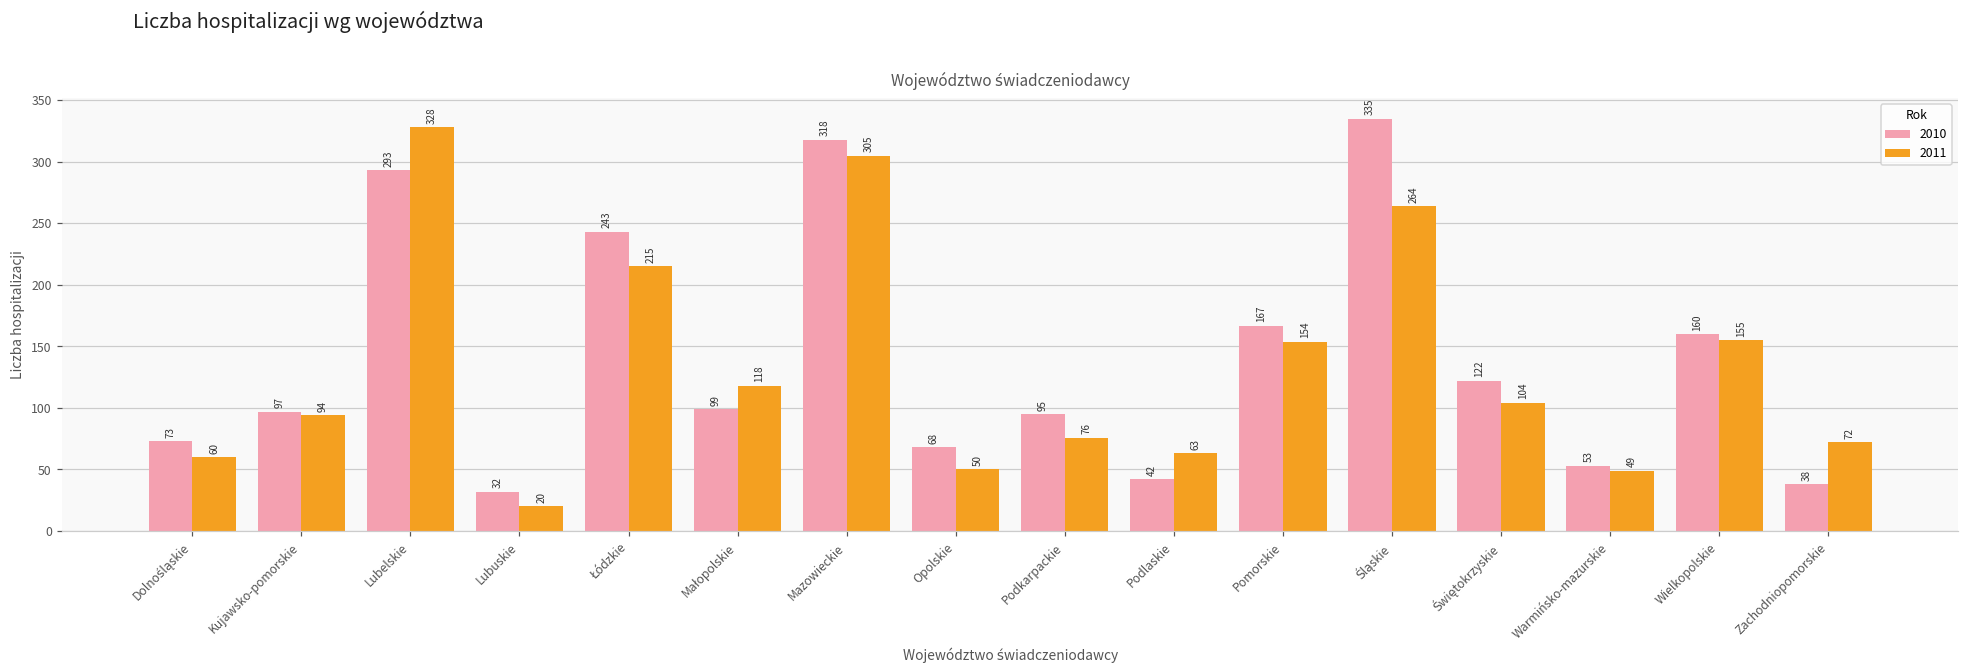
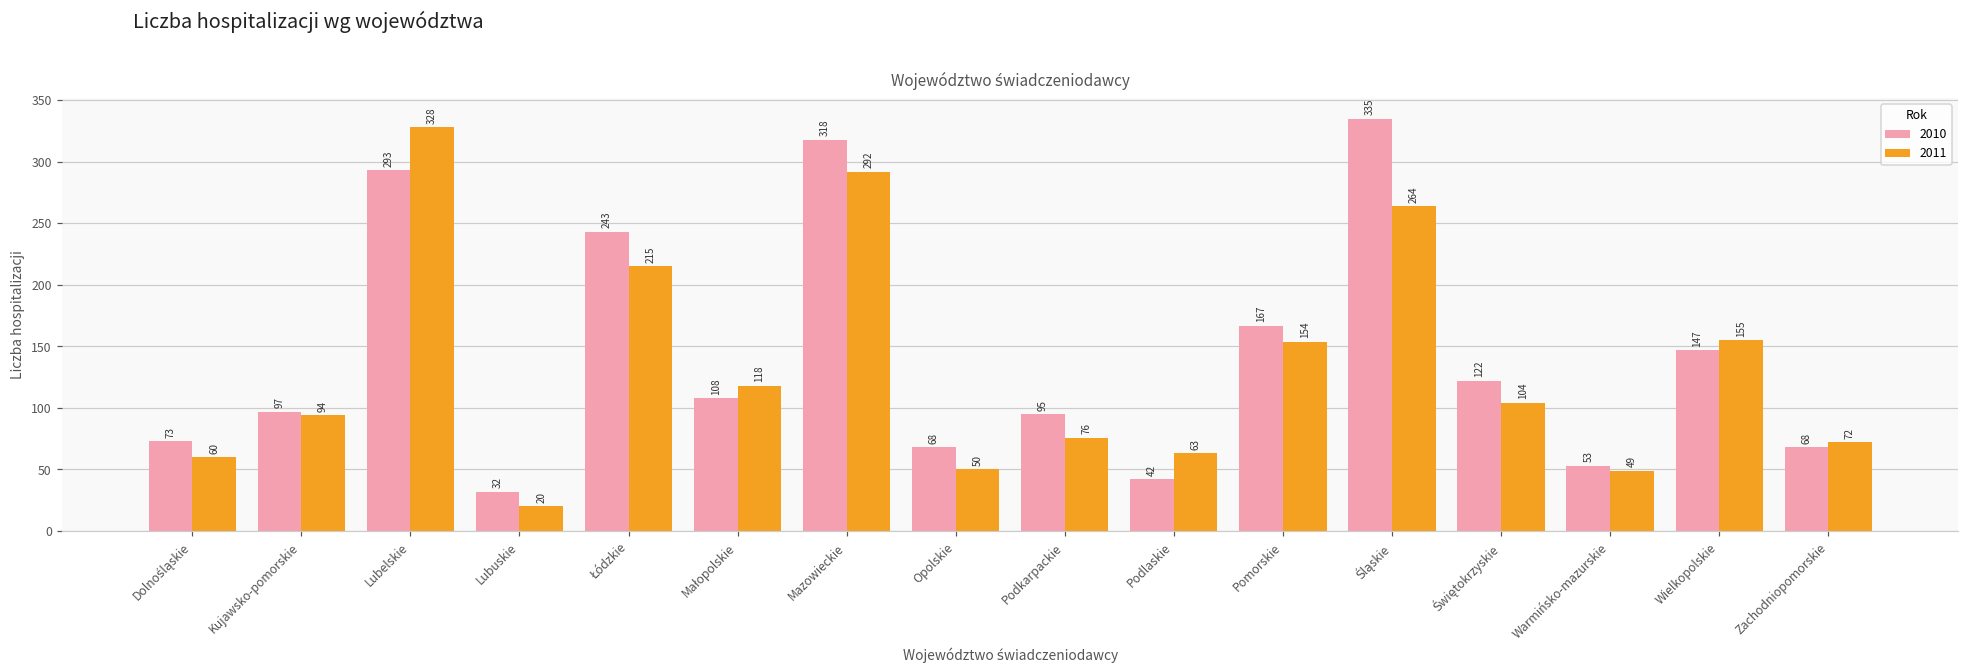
  {
    "2010": {
      "Dolnośląskie": 73,
      "Kujawsko-pomorskie": 97,
      "Lubelskie": 293,
      "Lubuskie": 32,
      "Łódzkie": 243,
-     "Małopolskie": 99,
+     "Małopolskie": 108,
      "Mazowieckie": 318,
      "Opolskie": 68,
      "Podkarpackie": 95,
      "Podlaskie": 42,
      "Pomorskie": 167,
      "Śląskie": 335,
      "Świętokrzyskie": 122,
      "Warmińsko-mazurskie": 53,
-     "Wielkopolskie": 160,
-     "Zachodniopomorskie": 38
+     "Wielkopolskie": 147,
+     "Zachodniopomorskie": 68
    },
    "2011": {
      "Dolnośląskie": 60,
      "Kujawsko-pomorskie": 94,
      "Lubelskie": 328,
      "Lubuskie": 20,
      "Łódzkie": 215,
      "Małopolskie": 118,
-     "Mazowieckie": 305,
+     "Mazowieckie": 292,
      "Opolskie": 50,
      "Podkarpackie": 76,
      "Podlaskie": 63,
      "Pomorskie": 154,
      "Śląskie": 264,
      "Świętokrzyskie": 104,
      "Warmińsko-mazurskie": 49,
      "Wielkopolskie": 155,
      "Zachodniopomorskie": 72
    }
  }
